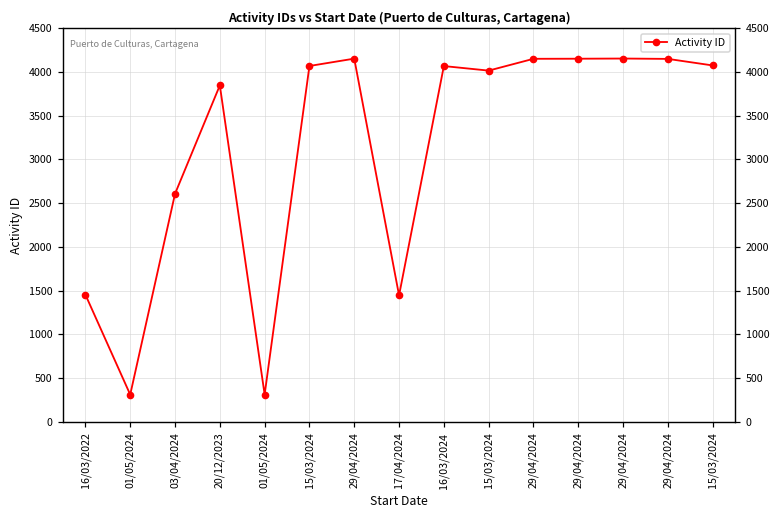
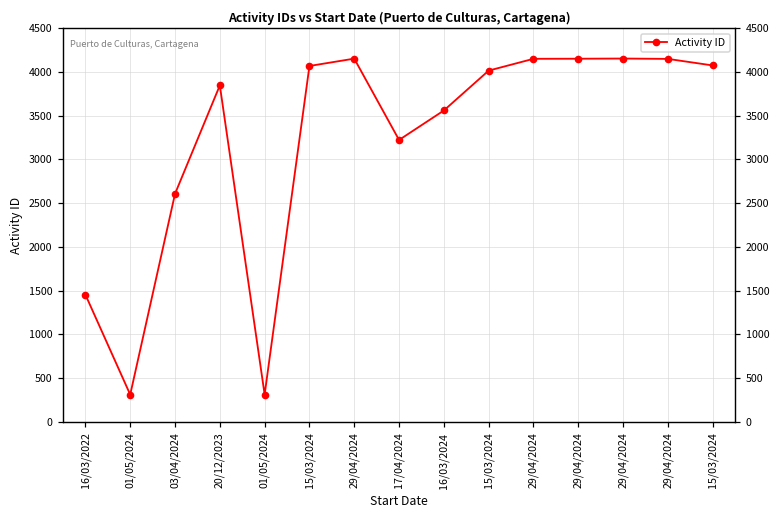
  {
    "16/03/2022": 1500,
    "03/04/2024": 2600,
    "20/12/2023": 3800,
-   "17/04/2024": 1400,
-   "16/03/2024": 4100
+   "17/04/2024": 3200,
+   "16/03/2024": 3600
  }
